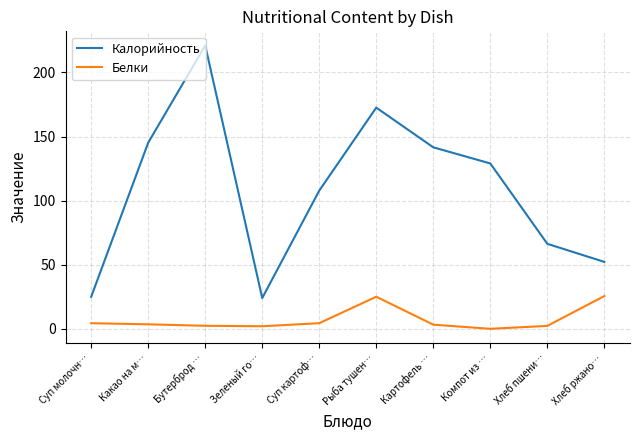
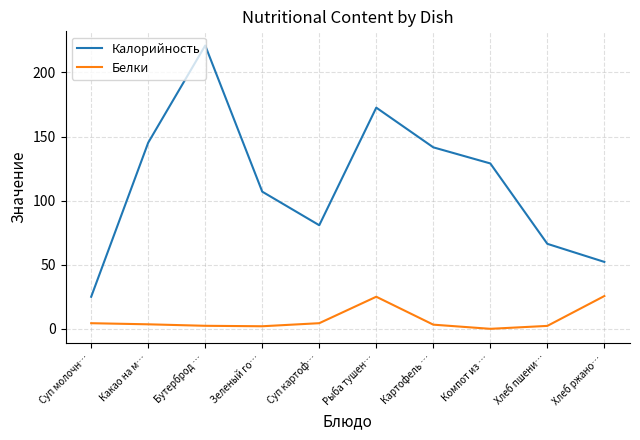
  {
    "Калорийность": {
      "Суп молочн…": 25,
      "Какао на м…": 145,
-     "Зеленый го…": 24,
-     "Суп картоф…": 108,
+     "Зеленый го…": 107,
+     "Суп картоф…": 81,
      "Рыба тушен…": 173,
      "Картофель …": 142,
      "Компот из …": 129,
      "Хлеб пшени…": 66,
      "Хлеб ржано…": 52
    },
    "Белки": {
      "Суп молочн…": 4,
      "Какао на м…": 4,
      "Бутерброд …": 2,
      "Зеленый го…": 2,
      "Суп картоф…": 4,
      "Рыба тушен…": 25,
      "Картофель …": 3,
      "Компот из …": 0,
      "Хлеб пшени…": 2,
      "Хлеб ржано…": 26
    }
  }
